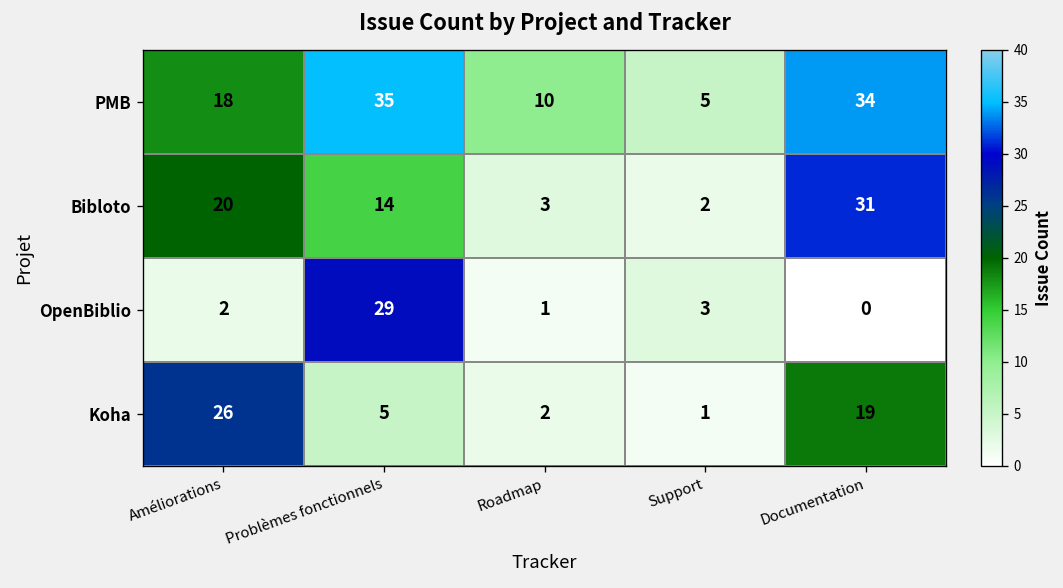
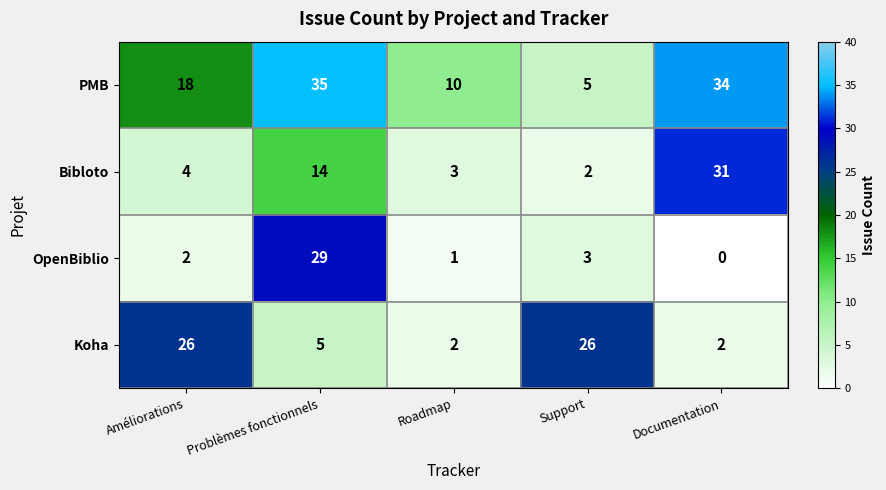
  {
    "PMB": {
      "Améliorations": 18,
      "Problèmes fonctionnels": 35,
      "Roadmap": 10,
      "Support": 5,
      "Documentation": 34
    },
    "Bibloto": {
-     "Améliorations": 20,
+     "Améliorations": 4,
      "Problèmes fonctionnels": 14,
      "Roadmap": 3,
      "Support": 2,
      "Documentation": 31
    },
    "OpenBiblio": {
      "Améliorations": 2,
      "Problèmes fonctionnels": 29,
      "Roadmap": 1,
      "Support": 3,
      "Documentation": 0
    },
    "Koha": {
      "Améliorations": 26,
      "Problèmes fonctionnels": 5,
      "Roadmap": 2,
-     "Support": 1,
-     "Documentation": 19
+     "Support": 26,
+     "Documentation": 2
    }
  }
